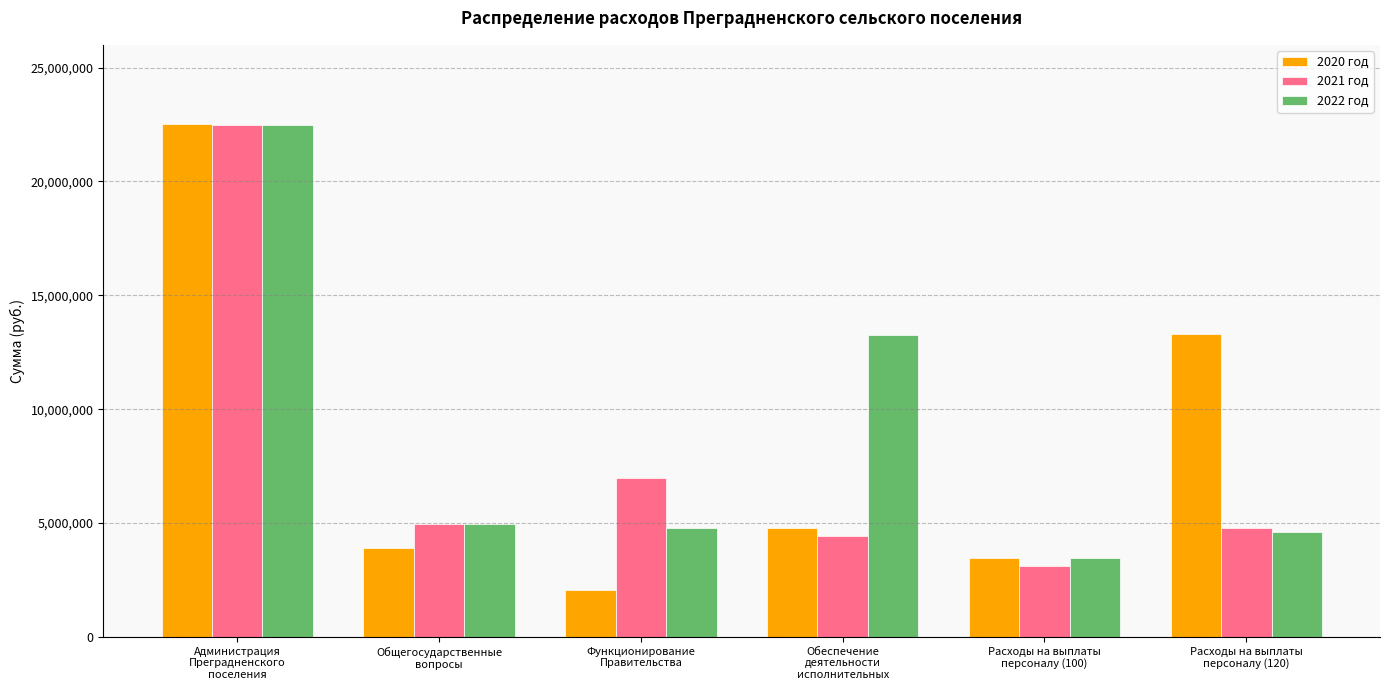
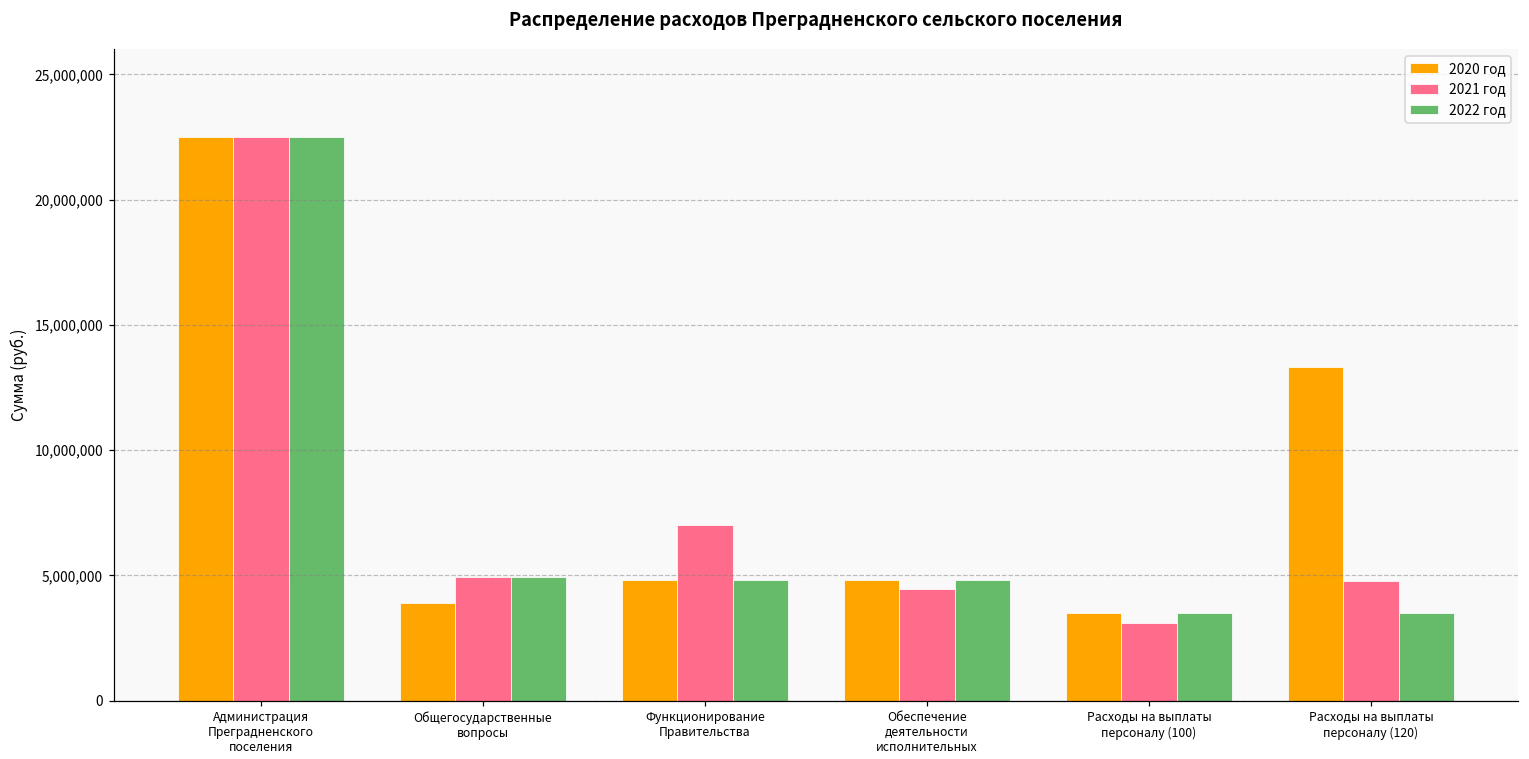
  {
    "2020 год": {
      "Администрация Преградненского поселения": "22,500,000",
      "Общегосударственные вопросы": "3,900,000",
-     "Функционирование Правительства": "2,100,000",
+     "Функционирование Правительства": "4,800,000",
      "Обеспечение деятельности исполнительных": "4,800,000",
      "Расходы на выплаты персоналу (100)": "3,500,000",
      "Расходы на выплаты персоналу (120)": "13,300,000"
    },
    "2021 год": {
      "Администрация Преградненского поселения": "22,500,000",
      "Общегосударственные вопросы": "5,000,000",
      "Функционирование Правительства": "7,000,000",
      "Обеспечение деятельности исполнительных": "4,400,000",
      "Расходы на выплаты персоналу (100)": "3,100,000",
      "Расходы на выплаты персоналу (120)": "4,800,000"
    },
    "2022 год": {
      "Администрация Преградненского поселения": "22,500,000",
      "Общегосударственные вопросы": "5,000,000",
      "Функционирование Правительства": "4,800,000",
-     "Обеспечение деятельности исполнительных": "13,300,000",
+     "Обеспечение деятельности исполнительных": "4,800,000",
      "Расходы на выплаты персоналу (100)": "3,500,000",
-     "Расходы на выплаты персоналу (120)": "4,600,000"
+     "Расходы на выплаты персоналу (120)": "3,500,000"
    }
  }
